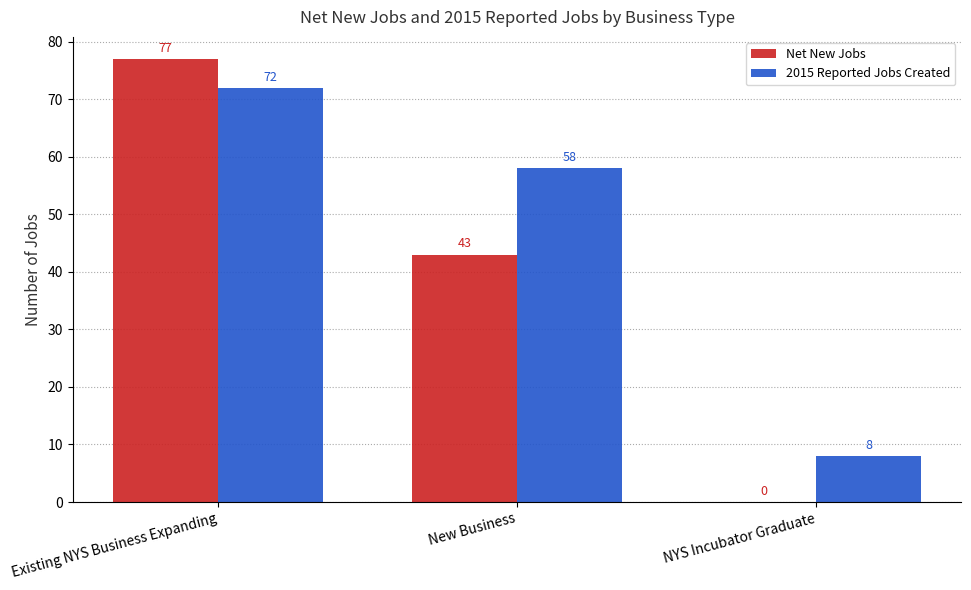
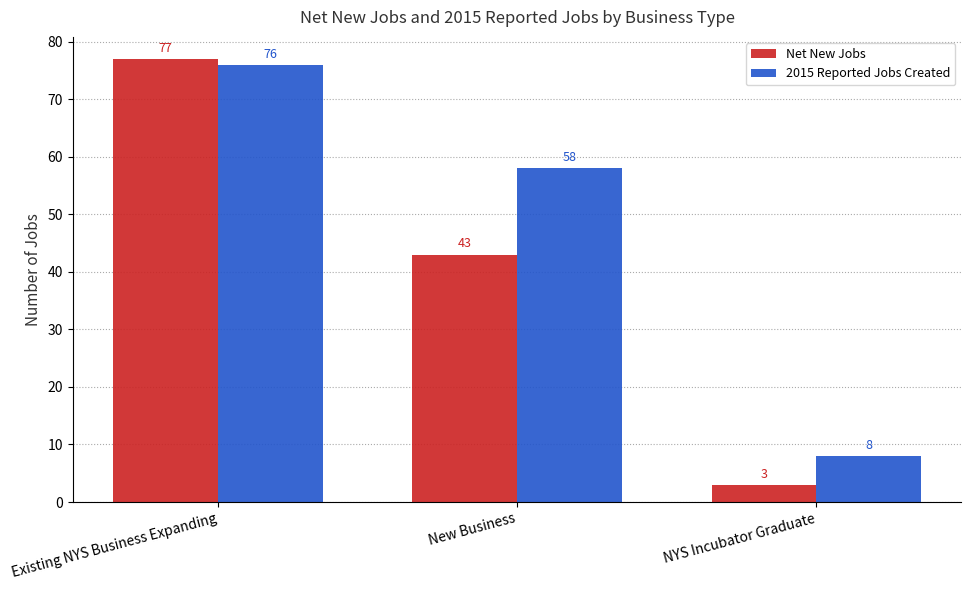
  {
    "Net New Jobs": {
      "Existing NYS Business Expanding": 77,
      "New Business": 43,
-     "NYS Incubator Graduate": 0
+     "NYS Incubator Graduate": 3
    },
    "2015 Reported Jobs Created": {
-     "Existing NYS Business Expanding": 72,
+     "Existing NYS Business Expanding": 76,
      "New Business": 58,
      "NYS Incubator Graduate": 8
    }
  }
